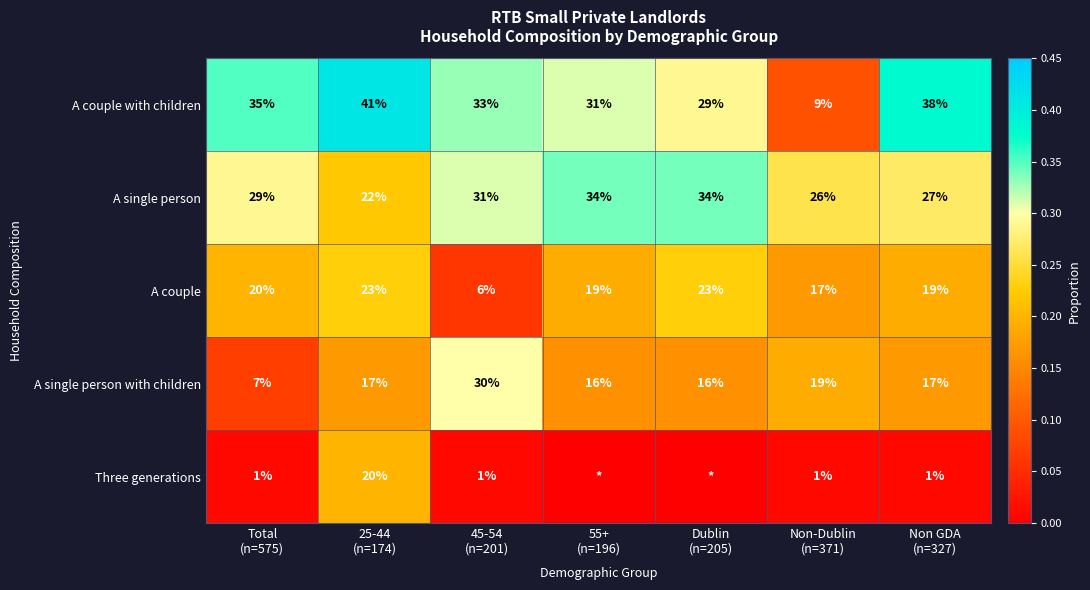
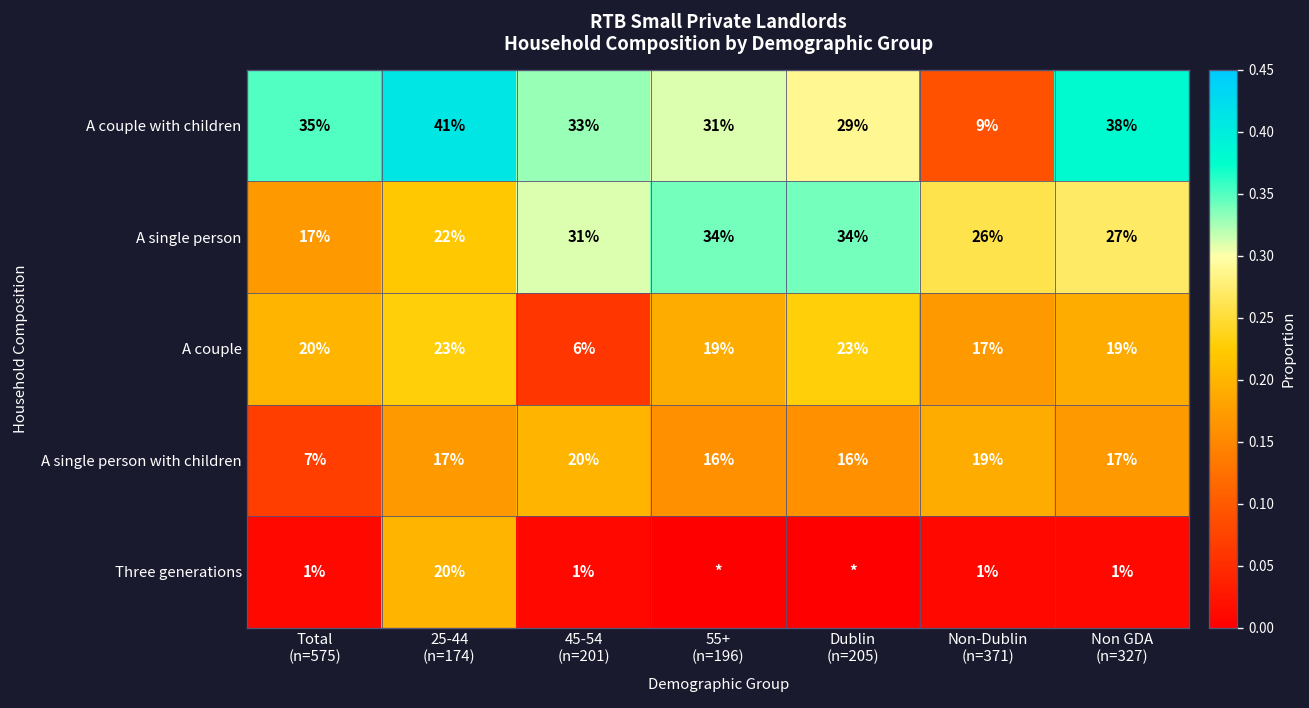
  {
    "A couple with children": {
      "Total (n=575)": "35%",
      "25-44 (n=174)": "41%",
      "45-54 (n=201)": "33%",
      "55+ (n=196)": "31%",
      "Dublin (n=205)": "29%",
      "Non-Dublin (n=371)": "9%",
      "Non GDA (n=327)": "38%"
    },
    "A single person": {
-     "Total (n=575)": "29%",
+     "Total (n=575)": "17%",
      "25-44 (n=174)": "22%",
      "45-54 (n=201)": "31%",
      "55+ (n=196)": "34%",
      "Dublin (n=205)": "34%",
      "Non-Dublin (n=371)": "26%",
      "Non GDA (n=327)": "27%"
    },
    "A couple": {
      "Total (n=575)": "20%",
      "25-44 (n=174)": "23%",
      "45-54 (n=201)": "6%",
      "55+ (n=196)": "19%",
      "Dublin (n=205)": "23%",
      "Non-Dublin (n=371)": "17%",
      "Non GDA (n=327)": "19%"
    },
    "A single person with children": {
      "Total (n=575)": "7%",
      "25-44 (n=174)": "17%",
-     "45-54 (n=201)": "30%",
+     "45-54 (n=201)": "20%",
      "55+ (n=196)": "16%",
      "Dublin (n=205)": "16%",
      "Non-Dublin (n=371)": "19%",
      "Non GDA (n=327)": "17%"
    },
    "Three generations": {
      "Total (n=575)": "1%",
      "25-44 (n=174)": "20%",
      "45-54 (n=201)": "1%",
      "Non-Dublin (n=371)": "1%",
      "Non GDA (n=327)": "1%"
    }
  }
